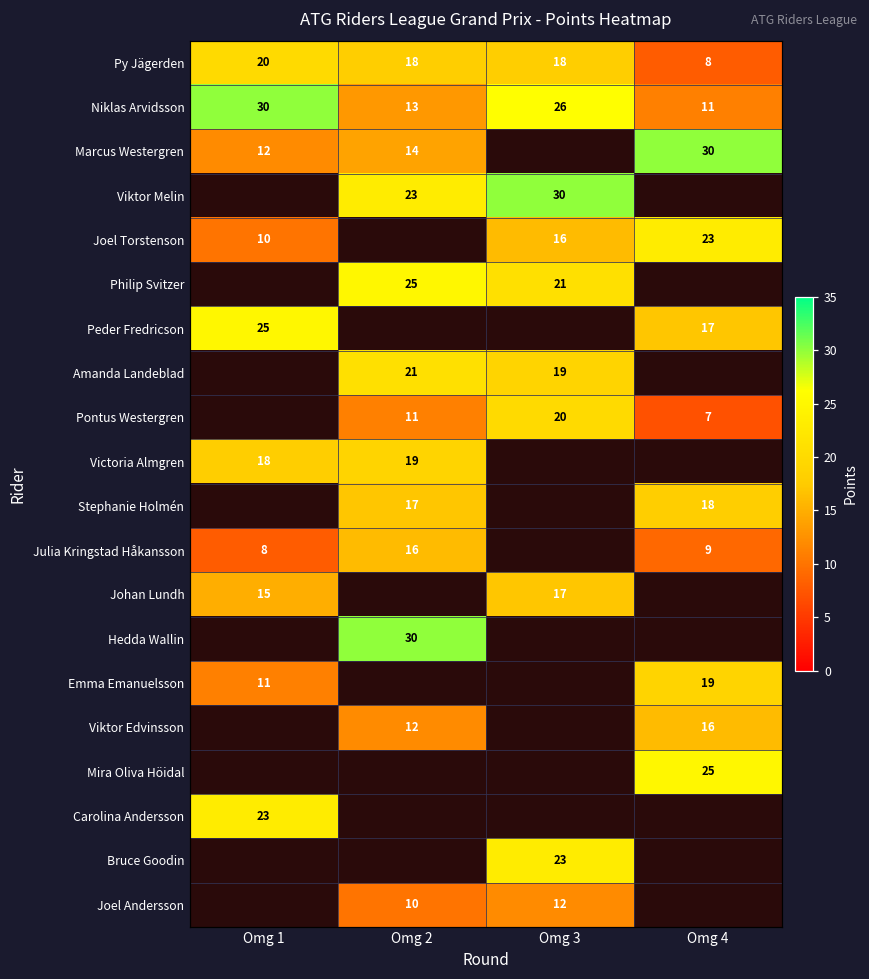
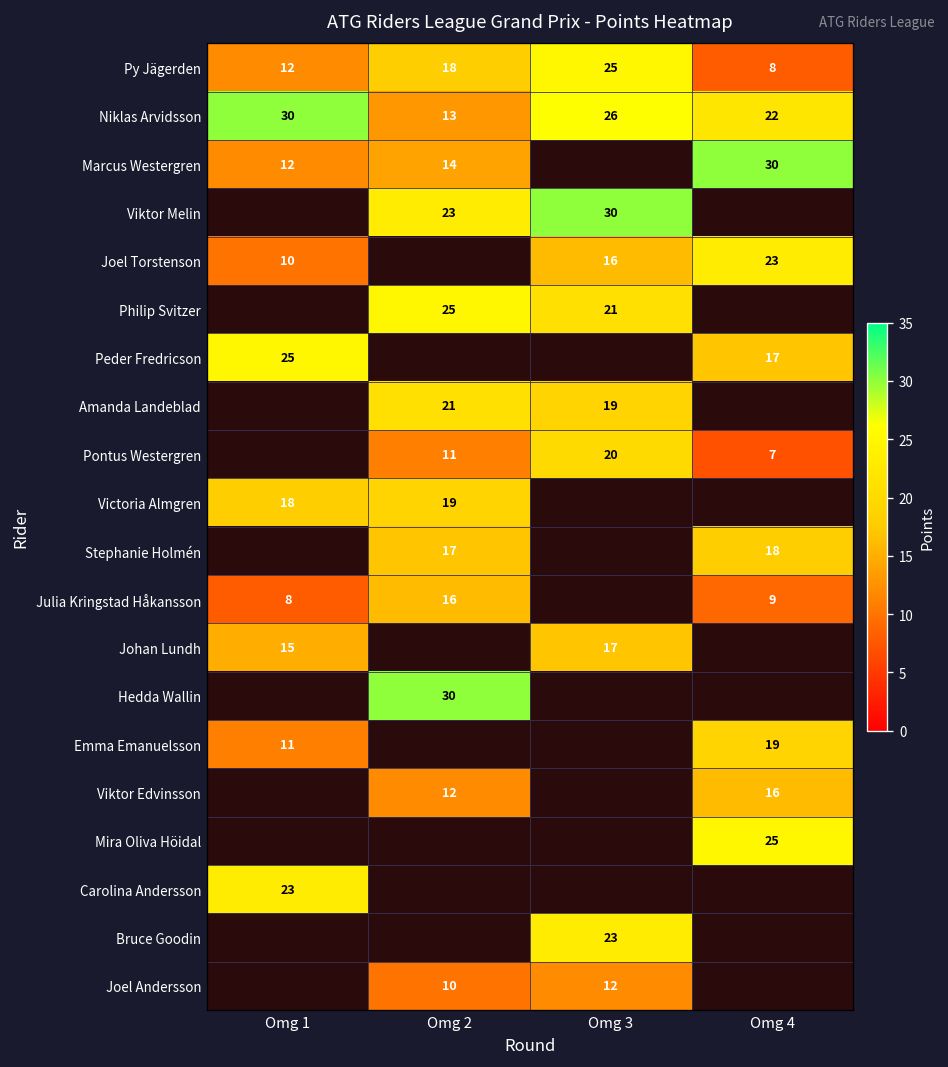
  {
    "Py Jägerden": {
-     "Omg 1": 20,
+     "Omg 1": 12,
      "Omg 2": 18,
-     "Omg 3": 18,
+     "Omg 3": 25,
      "Omg 4": 8
    },
    "Niklas Arvidsson": {
      "Omg 1": 30,
      "Omg 2": 13,
      "Omg 3": 26,
-     "Omg 4": 11
+     "Omg 4": 22
    },
    "Marcus Westergren": {
      "Omg 1": 12,
      "Omg 2": 14,
      "Omg 4": 30
    },
    "Viktor Melin": {
      "Omg 2": 23,
      "Omg 3": 30
    },
    "Joel Torstenson": {
      "Omg 1": 10,
      "Omg 3": 16,
      "Omg 4": 23
    },
    "Philip Svitzer": {
      "Omg 2": 25,
      "Omg 3": 21
    },
    "Peder Fredricson": {
      "Omg 1": 25,
      "Omg 4": 17
    },
    "Amanda Landeblad": {
      "Omg 2": 21,
      "Omg 3": 19
    },
    "Pontus Westergren": {
      "Omg 2": 11,
      "Omg 3": 20,
      "Omg 4": 7
    },
    "Victoria Almgren": {
      "Omg 1": 18,
      "Omg 2": 19
    },
    "Stephanie Holmén": {
      "Omg 2": 17,
      "Omg 4": 18
    },
    "Julia Kringstad Håkansson": {
      "Omg 1": 8,
      "Omg 2": 16,
      "Omg 4": 9
    },
    "Johan Lundh": {
      "Omg 1": 15,
      "Omg 3": 17
    },
    "Hedda Wallin": {
      "Omg 2": 30
    },
    "Emma Emanuelsson": {
      "Omg 1": 11,
      "Omg 4": 19
    },
    "Viktor Edvinsson": {
      "Omg 2": 12,
      "Omg 4": 16
    },
    "Mira Oliva Höidal": {
      "Omg 4": 25
    },
    "Carolina Andersson": {
      "Omg 1": 23
    },
    "Bruce Goodin": {
      "Omg 3": 23
    },
    "Joel Andersson": {
      "Omg 2": 10,
      "Omg 3": 12
    }
  }
